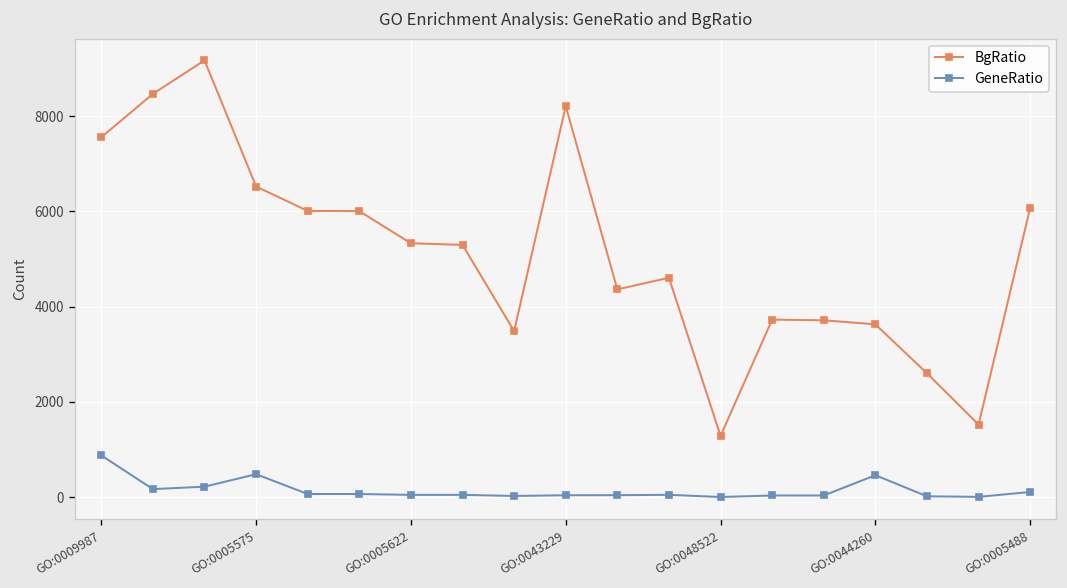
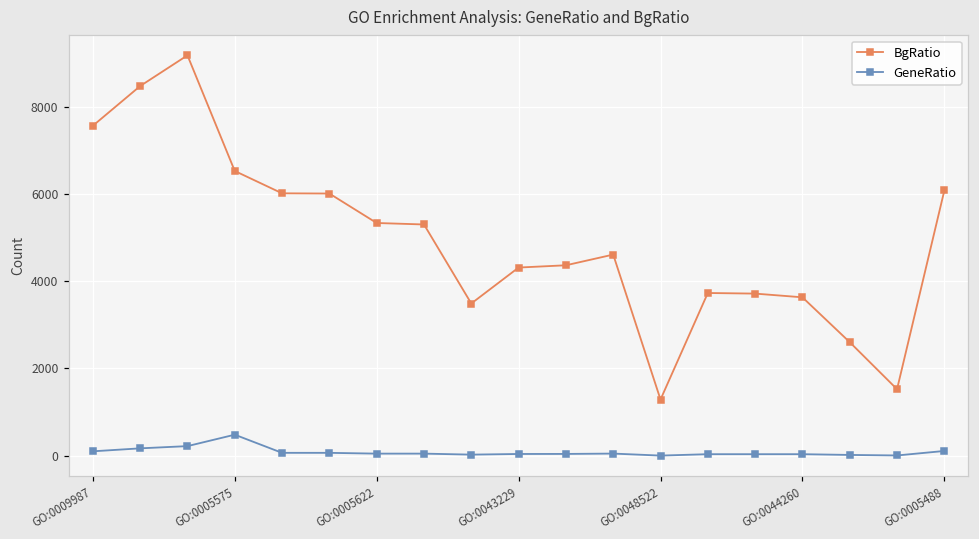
  {
    "BgRatio": {
      "GO:0009987": 7600,
      "GO:0005575": 6500,
      "GO:0005622": 5300,
-     "GO:0043229": 8200,
+     "GO:0043229": 4300,
      "GO:0048522": 1300,
      "GO:0044260": 3600,
      "GO:0005488": 6100
    },
    "GeneRatio": {
-     "GO:0009987": 900,
+     "GO:0009987": 100,
      "GO:0005575": 500,
      "GO:0005622": 0,
      "GO:0043229": 0,
      "GO:0048522": 0,
-     "GO:0044260": 500,
+     "GO:0044260": 0,
      "GO:0005488": 100
    }
  }
